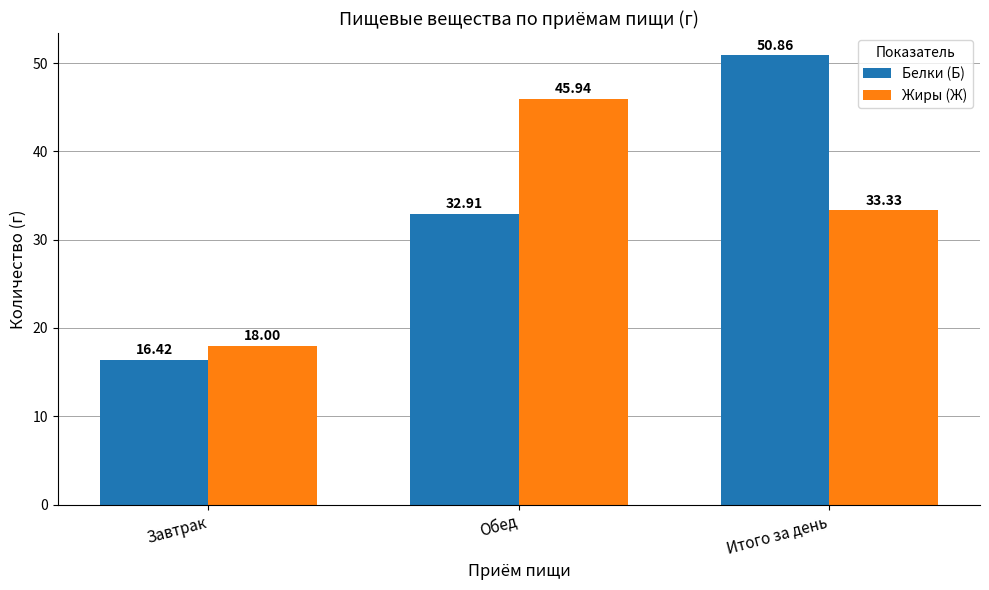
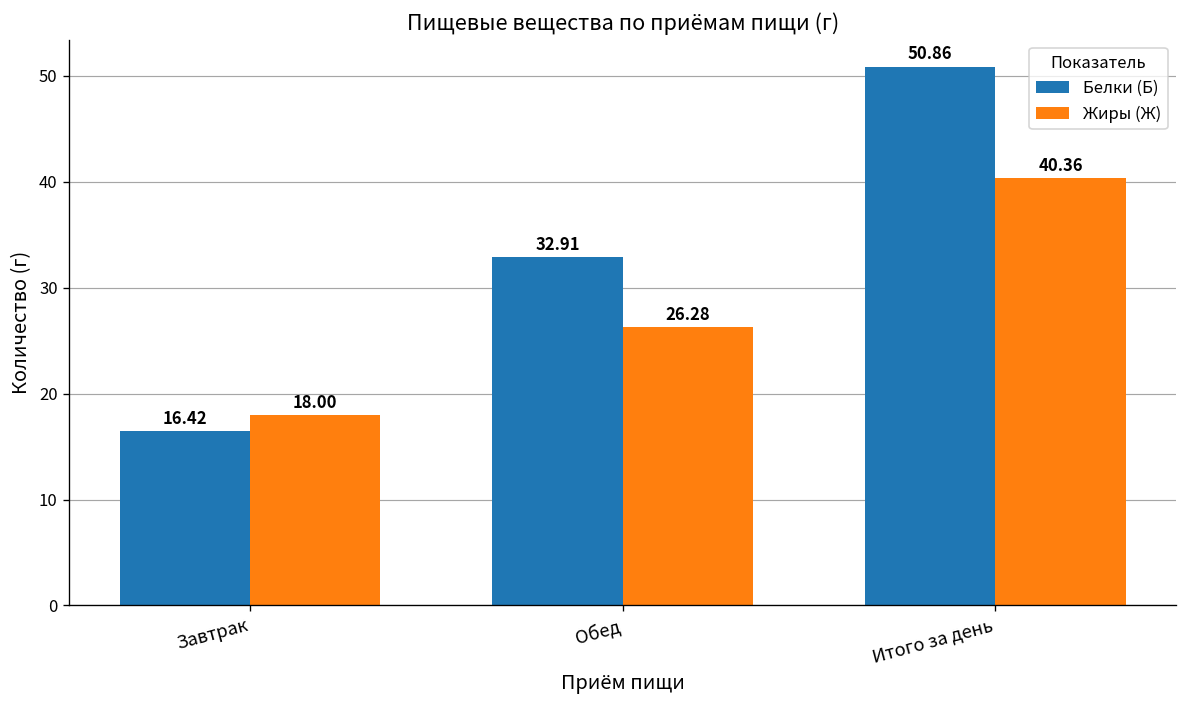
  {
    "Белки (Б)": {
      "Завтрак": 16.42,
      "Обед": 32.91,
      "Итого за день": 50.86
    },
    "Жиры (Ж)": {
      "Завтрак": 18.00,
-     "Обед": 45.94,
-     "Итого за день": 33.33
+     "Обед": 26.28,
+     "Итого за день": 40.36
    }
  }
